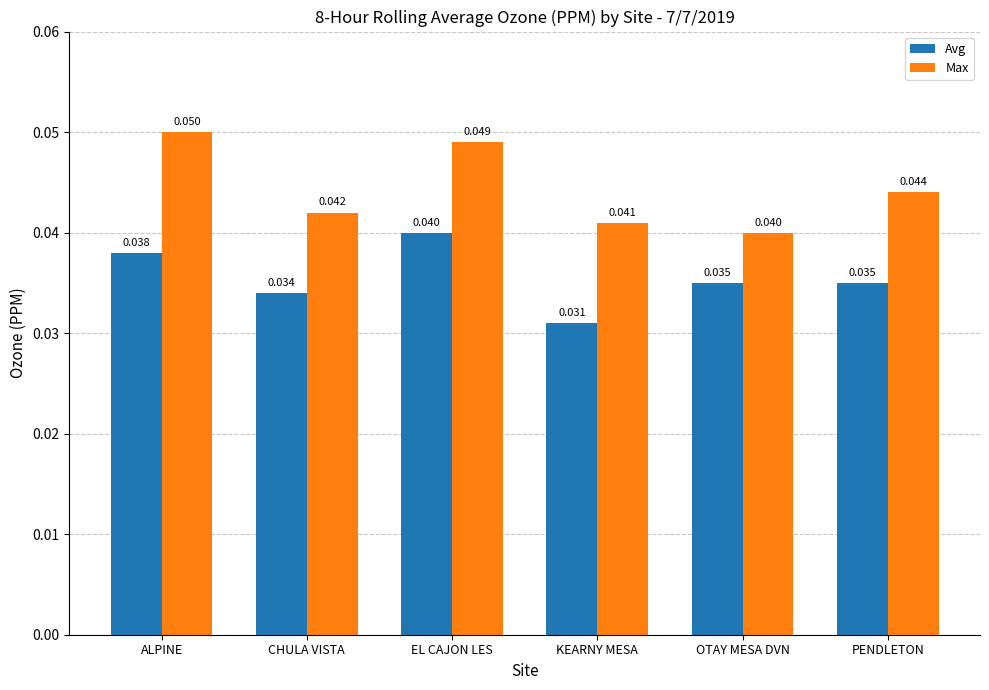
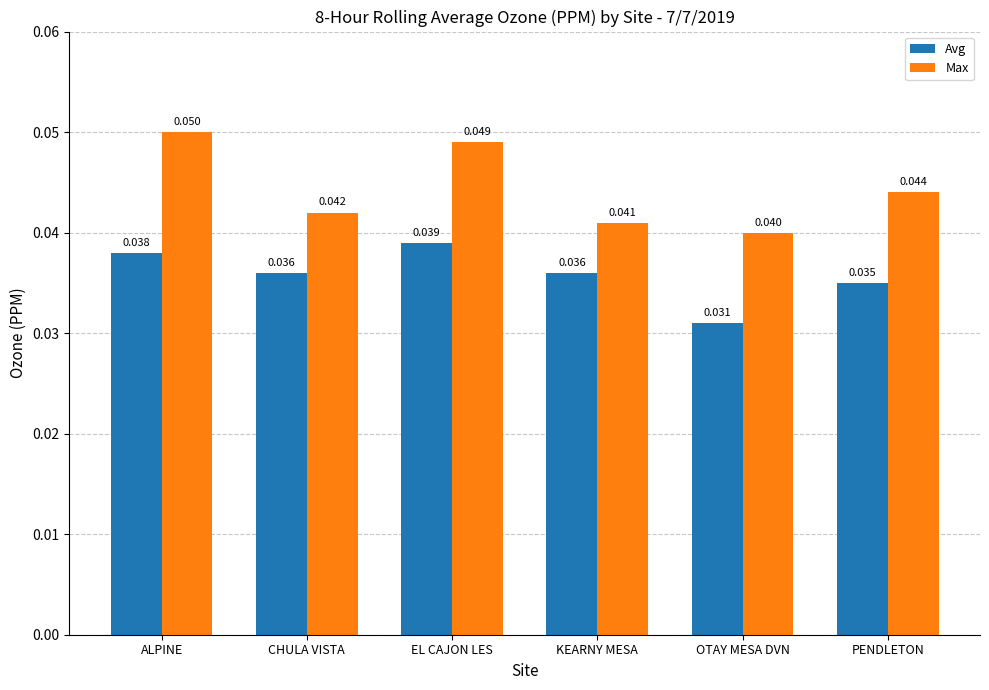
  {
    "Avg": {
      "ALPINE": 0.038,
-     "CHULA VISTA": 0.034,
-     "EL CAJON LES": 0.040,
-     "KEARNY MESA": 0.031,
-     "OTAY MESA DVN": 0.035,
+     "CHULA VISTA": 0.036,
+     "EL CAJON LES": 0.039,
+     "KEARNY MESA": 0.036,
+     "OTAY MESA DVN": 0.031,
      "PENDLETON": 0.035
    },
    "Max": {
      "ALPINE": 0.050,
      "CHULA VISTA": 0.042,
      "EL CAJON LES": 0.049,
      "KEARNY MESA": 0.041,
      "OTAY MESA DVN": 0.040,
      "PENDLETON": 0.044
    }
  }
